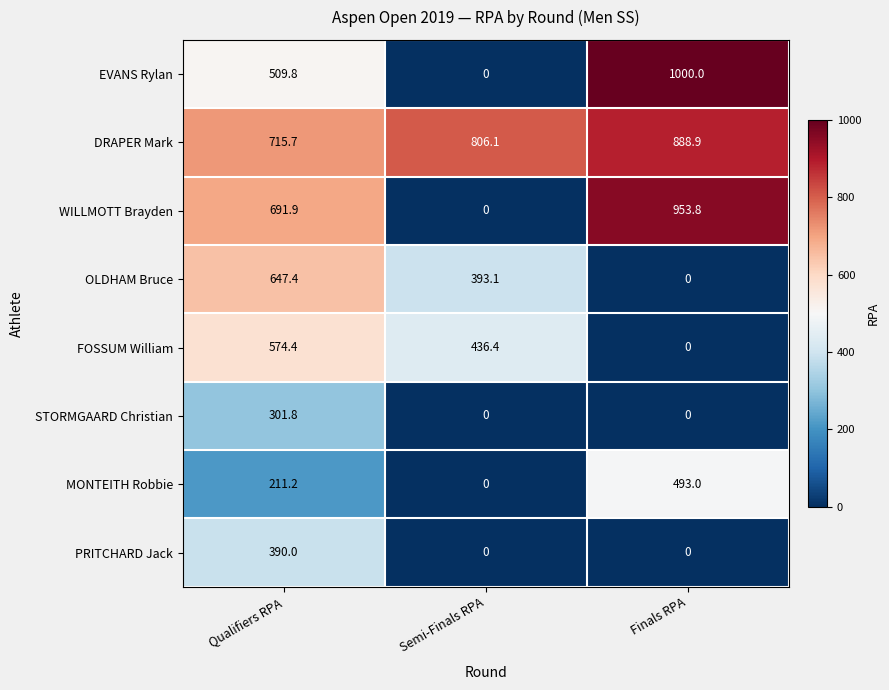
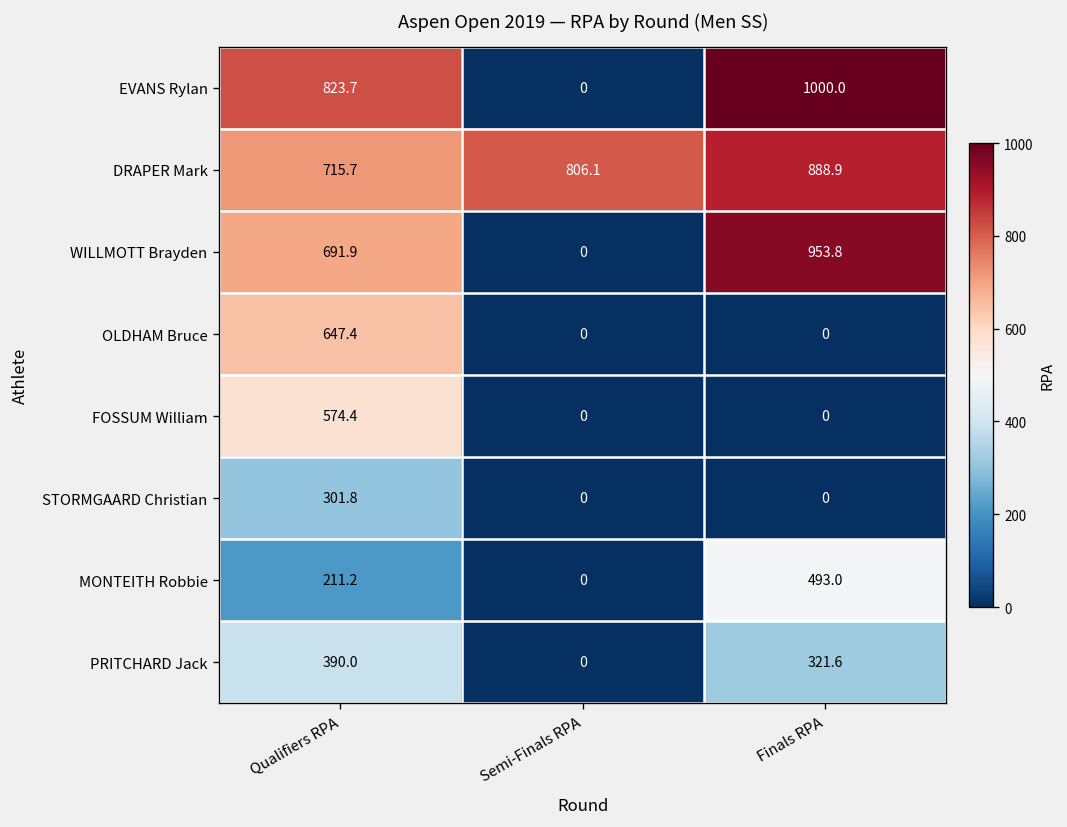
  {
    "EVANS Rylan": {
-     "Qualifiers RPA": 509.8,
+     "Qualifiers RPA": 823.7,
      "Semi-Finals RPA": 0,
      "Finals RPA": 1000.0
    },
    "DRAPER Mark": {
      "Qualifiers RPA": 715.7,
      "Semi-Finals RPA": 806.1,
      "Finals RPA": 888.9
    },
    "WILLMOTT Brayden": {
      "Qualifiers RPA": 691.9,
      "Semi-Finals RPA": 0,
      "Finals RPA": 953.8
    },
    "OLDHAM Bruce": {
      "Qualifiers RPA": 647.4,
-     "Semi-Finals RPA": 393.1,
+     "Semi-Finals RPA": 0,
      "Finals RPA": 0
    },
    "FOSSUM William": {
      "Qualifiers RPA": 574.4,
-     "Semi-Finals RPA": 436.4,
+     "Semi-Finals RPA": 0,
      "Finals RPA": 0
    },
    "STORMGAARD Christian": {
      "Qualifiers RPA": 301.8,
      "Semi-Finals RPA": 0,
      "Finals RPA": 0
    },
    "MONTEITH Robbie": {
      "Qualifiers RPA": 211.2,
      "Semi-Finals RPA": 0,
      "Finals RPA": 493.0
    },
    "PRITCHARD Jack": {
      "Qualifiers RPA": 390.0,
      "Semi-Finals RPA": 0,
-     "Finals RPA": 0
+     "Finals RPA": 321.6
    }
  }
